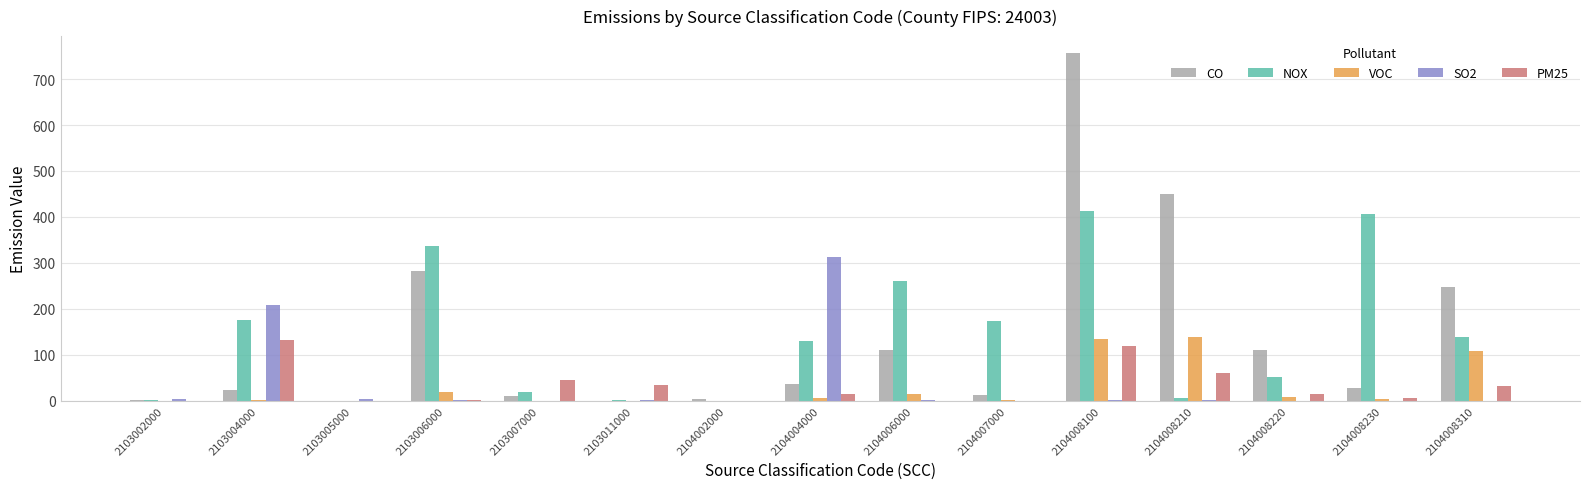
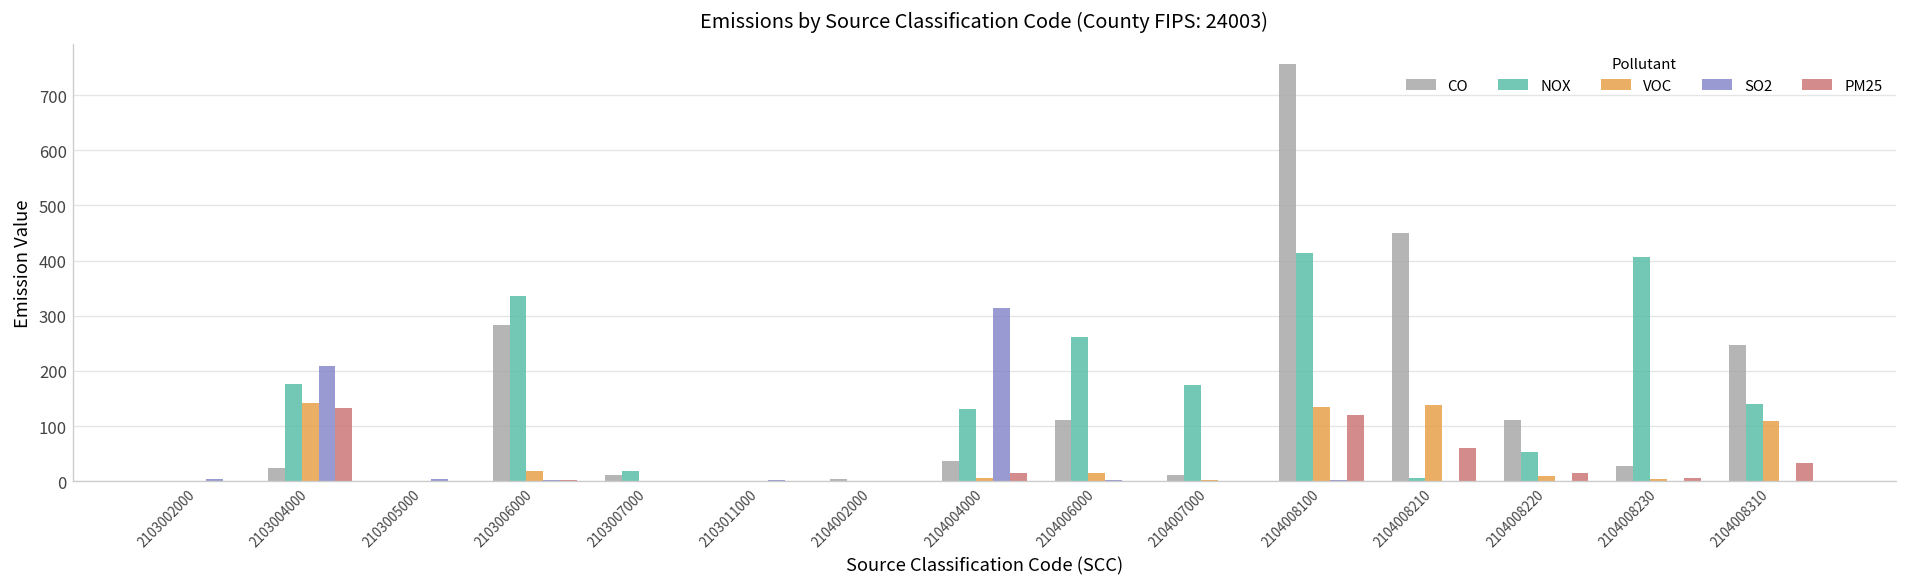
  {
    "NOX": {
      "2103004000": 180,
      "2103006000": 340,
      "2103007000": 20,
      "2104004000": 130,
      "2104006000": 260,
      "2104007000": 170,
      "2104008100": 410,
      "2104008210": 10,
      "2104008220": 50,
      "2104008230": 410,
      "2104008310": 140
    },
    "VOC": {
-     "2103004000": 0,
+     "2103004000": 140,
      "2103006000": 20,
      "2104006000": 20,
      "2104008100": 130,
      "2104008210": 140,
      "2104008220": 10,
      "2104008310": 110
    },
    "PM25": {
      "2103002000": 0,
      "2103004000": 130,
-     "2103007000": 50,
-     "2103011000": 40,
+     "2103007000": 0,
+     "2103011000": 0,
      "2104002000": 0,
      "2104004000": 20,
      "2104006000": 0,
      "2104008100": 120,
      "2104008210": 60,
      "2104008220": 20,
      "2104008310": 30
    }
  }
